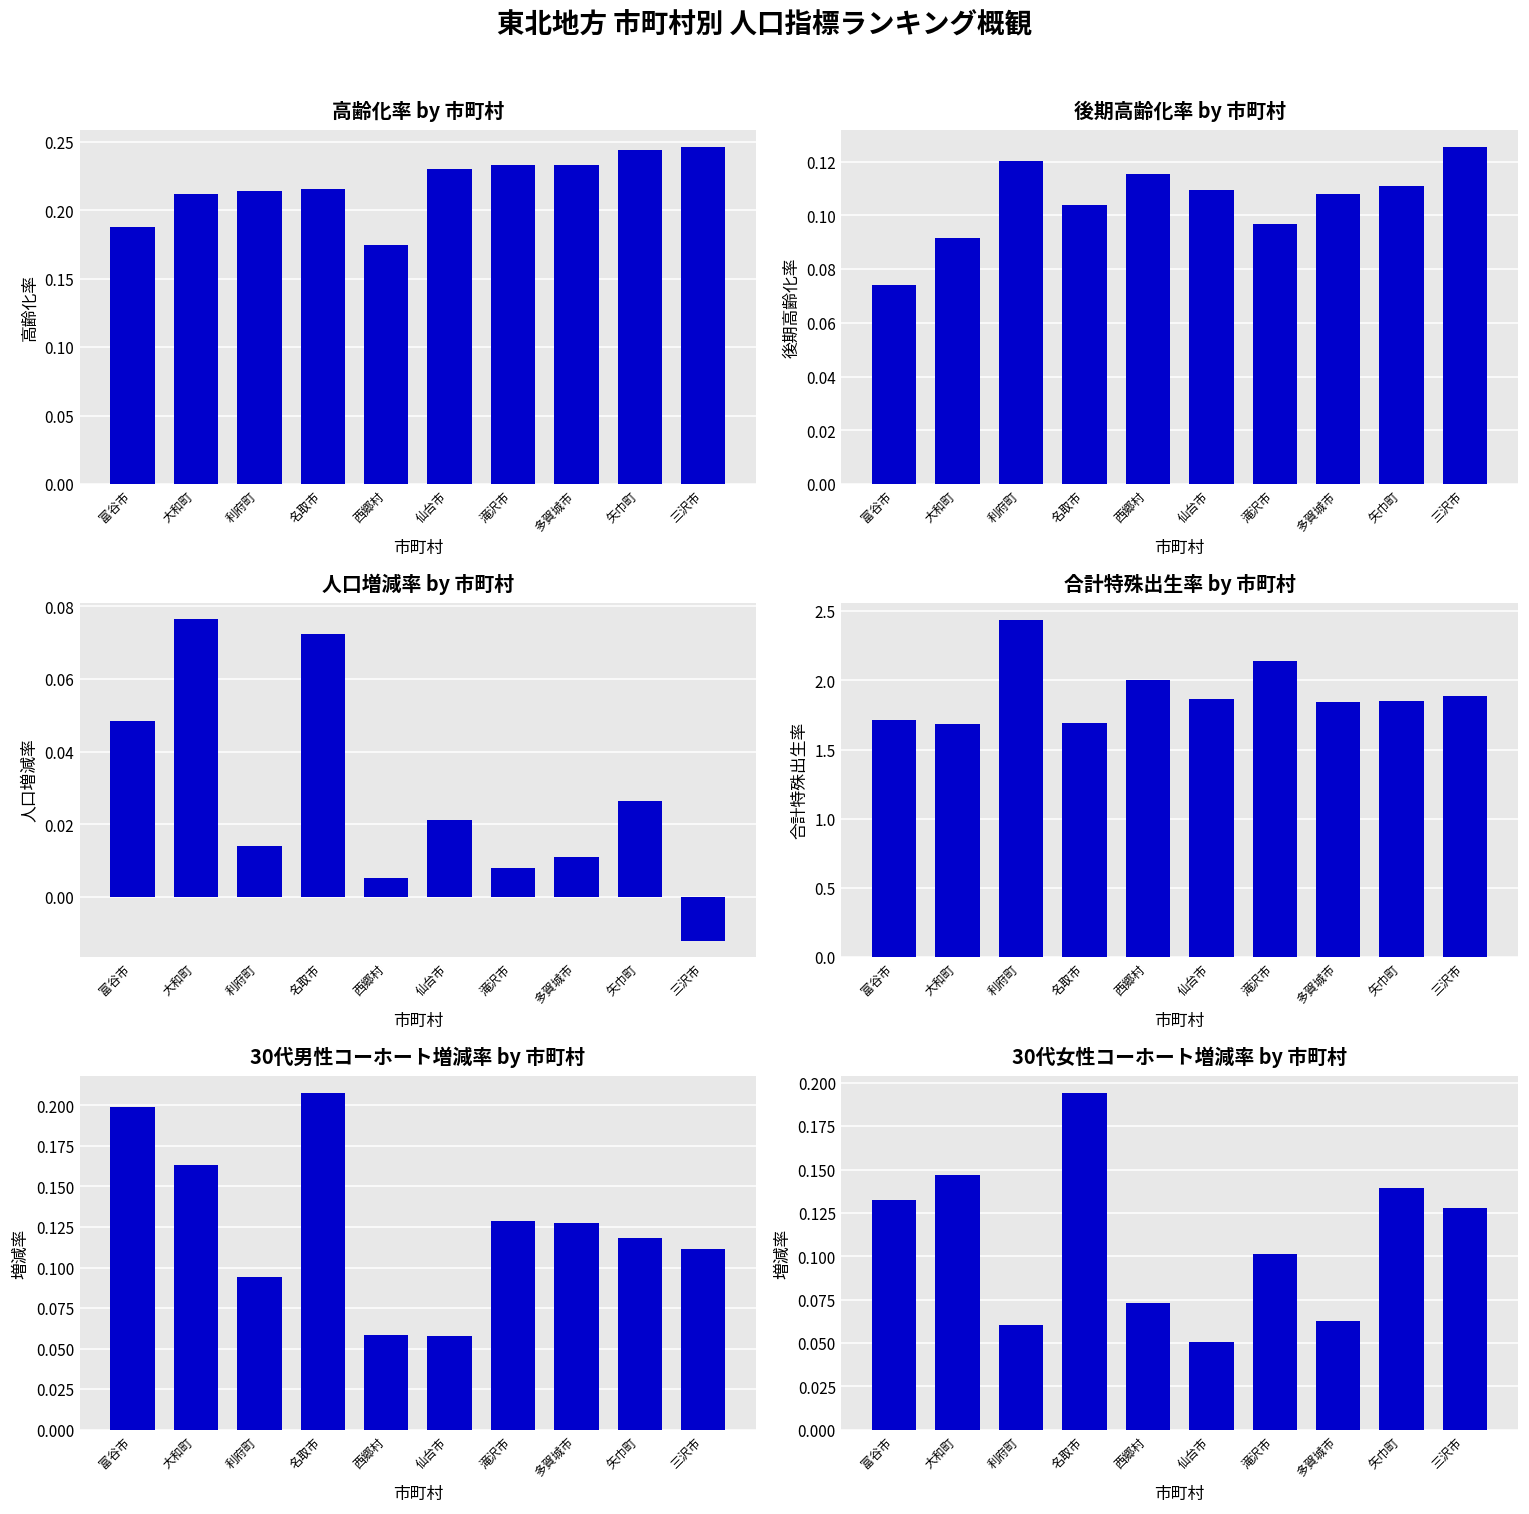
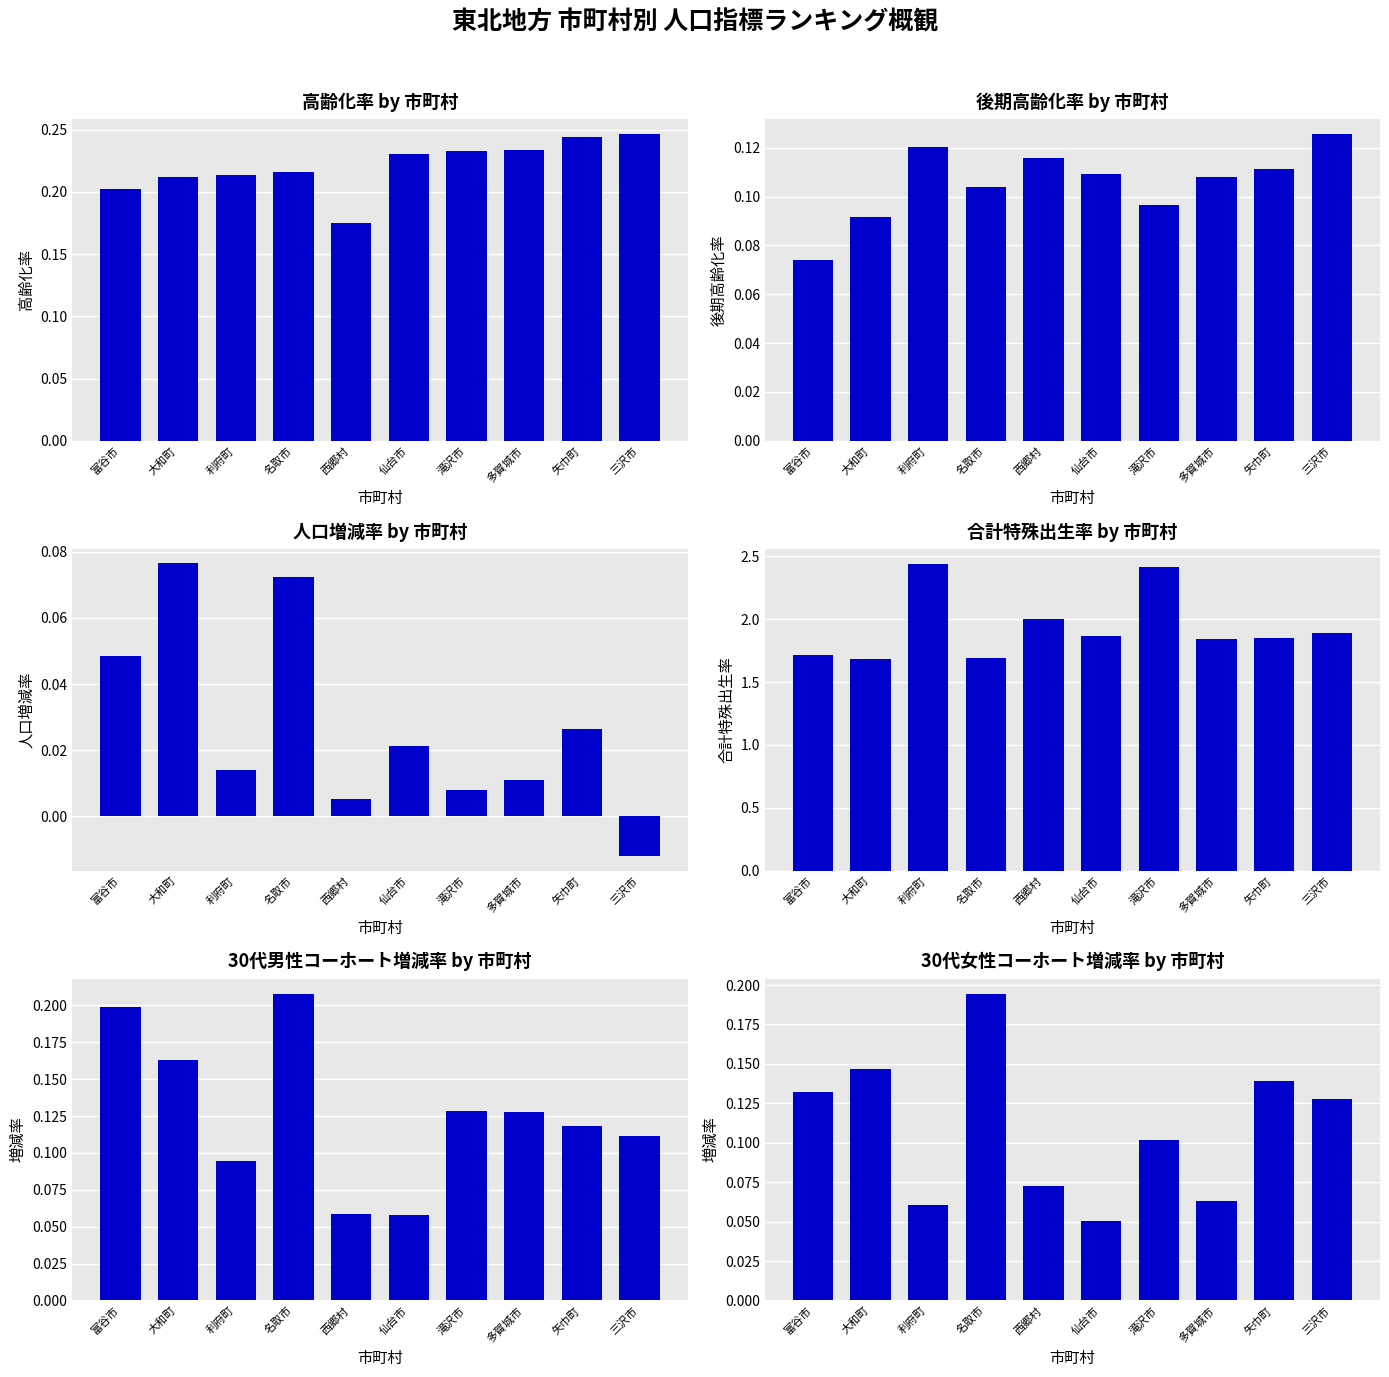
  {
    "高齢化率 by 市町村": {
-     "富谷市": 0.188,
+     "富谷市": 0.203,
      "大和町": 0.212,
      "利府町": 0.214,
      "名取市": 0.216,
      "西郷村": 0.175,
      "仙台市": 0.230,
      "滝沢市": 0.233,
      "多賀城市": 0.233,
      "矢巾町": 0.244,
      "三沢市": 0.246
    },
    "後期高齢化率 by 市町村": {
      "富谷市": 0.074,
      "大和町": 0.092,
      "利府町": 0.120,
      "名取市": 0.104,
      "西郷村": 0.116,
      "仙台市": 0.109,
      "滝沢市": 0.097,
      "多賀城市": 0.108,
      "矢巾町": 0.111,
      "三沢市": 0.126
    },
    "人口増減率 by 市町村": {
      "富谷市": 0.049,
      "大和町": 0.077,
      "利府町": 0.014,
      "名取市": 0.072,
      "西郷村": 0.005,
      "仙台市": 0.021,
      "滝沢市": 0.008,
      "多賀城市": 0.011,
      "矢巾町": 0.026,
      "三沢市": -0.012
    },
    "合計特殊出生率 by 市町村": {
      "富谷市": 1.72,
      "大和町": 1.68,
      "利府町": 2.44,
      "名取市": 1.69,
      "西郷村": 2.00,
      "仙台市": 1.87,
-     "滝沢市": 2.14,
+     "滝沢市": 2.42,
      "多賀城市": 1.85,
      "矢巾町": 1.85,
      "三沢市": 1.89
    },
    "30代男性コーホート増減率 by 市町村": {
      "富谷市": 0.199,
      "大和町": 0.163,
      "利府町": 0.094,
      "名取市": 0.208,
      "西郷村": 0.059,
      "仙台市": 0.058,
      "滝沢市": 0.128,
      "多賀城市": 0.127,
      "矢巾町": 0.118,
      "三沢市": 0.112
    },
    "30代女性コーホート増減率 by 市町村": {
      "富谷市": 0.132,
      "大和町": 0.147,
      "利府町": 0.060,
      "名取市": 0.194,
      "西郷村": 0.073,
      "仙台市": 0.051,
      "滝沢市": 0.102,
      "多賀城市": 0.063,
      "矢巾町": 0.139,
      "三沢市": 0.128
    }
  }
